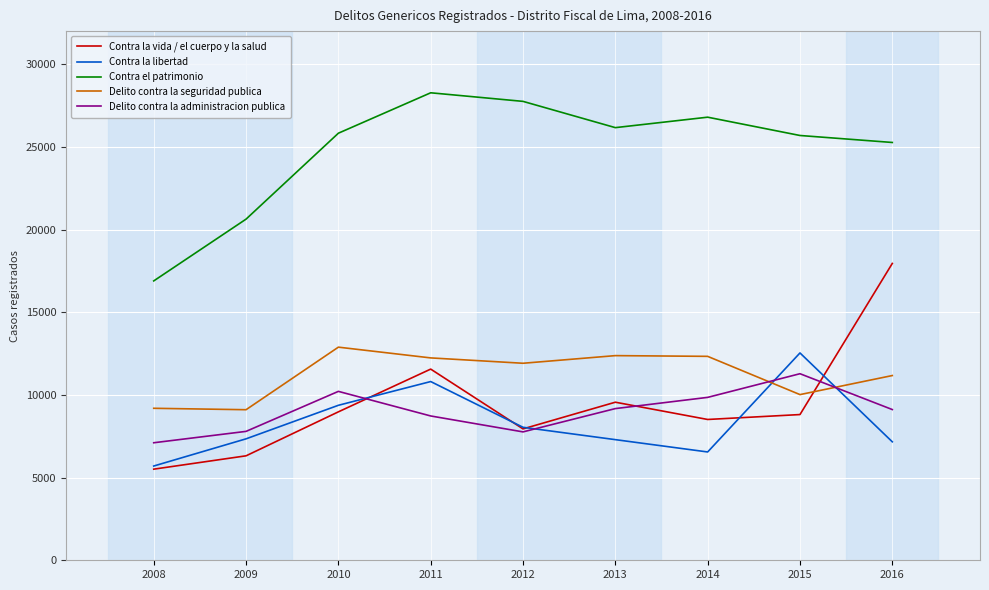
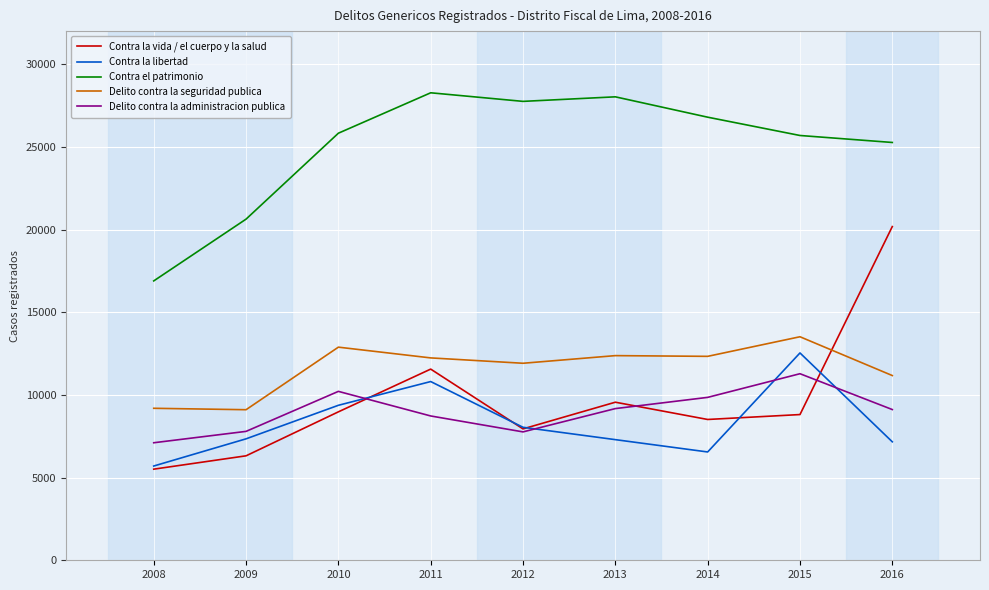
  {
    "Contra la vida / el cuerpo y la salud": {
      "2008": 5500,
      "2009": 6300,
      "2010": 9000,
      "2011": 11600,
      "2013": 9600,
      "2014": 8500,
      "2015": 8800,
-     "2016": 18000
+     "2016": 20200
    },
    "Contra la libertad": {
      "2008": 5700,
      "2009": 7300,
      "2010": 9400,
      "2011": 10800,
      "2013": 7300,
      "2014": 6600,
      "2015": 12500,
      "2016": 7200
    },
    "Contra el patrimonio": {
      "2008": 16900,
      "2009": 20600,
      "2010": 25800,
      "2011": 28300,
      "2012": 27800,
-     "2013": 26200,
+     "2013": 28000,
      "2014": 26800,
      "2015": 25700,
      "2016": 25300
    },
    "Delito contra la seguridad publica": {
      "2008": 9200,
      "2009": 9100,
      "2010": 12900,
      "2011": 12200,
      "2012": 11900,
      "2013": 12400,
      "2014": 12300,
-     "2015": 10000,
+     "2015": 13500,
      "2016": 11200
    },
    "Delito contra la administracion publica": {
      "2008": 7100,
      "2009": 7800,
      "2010": 10200,
      "2011": 8700,
      "2012": 7800,
      "2013": 9200,
      "2014": 9900,
      "2015": 11300,
      "2016": 9100
    }
  }
